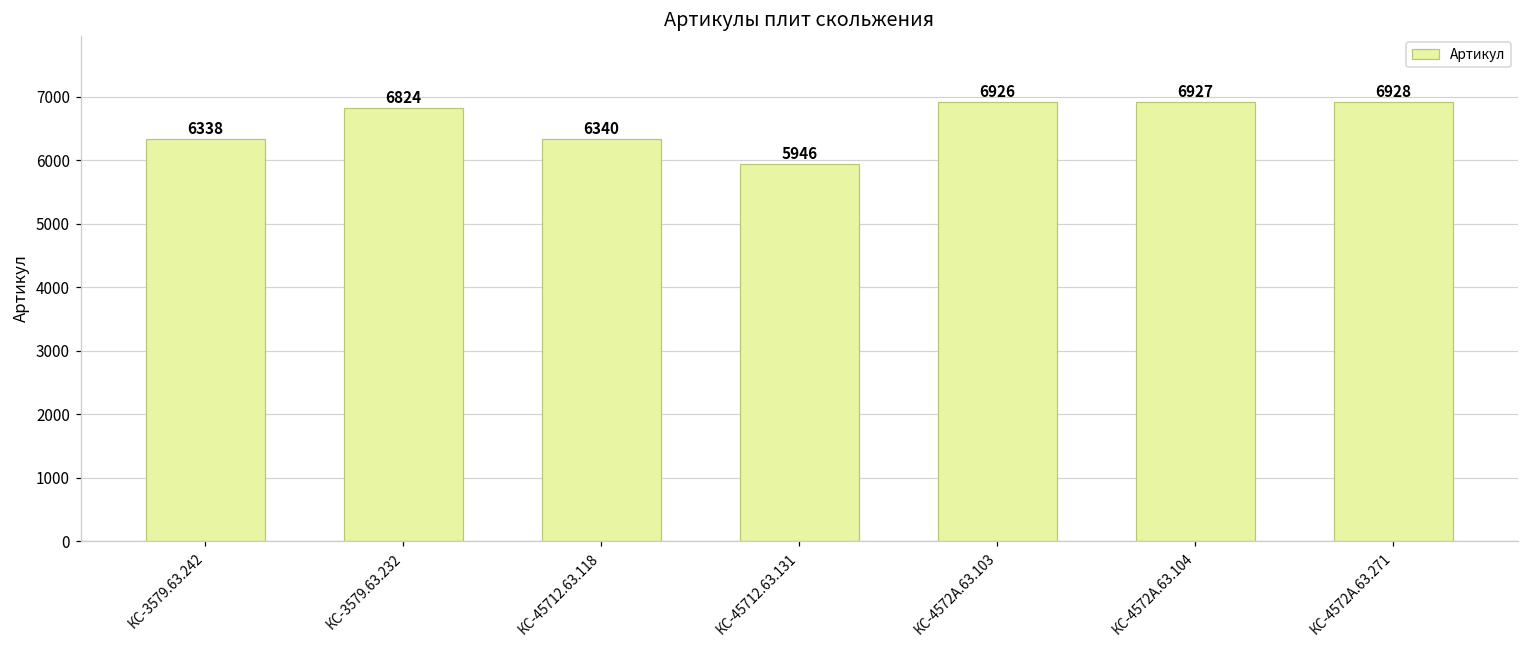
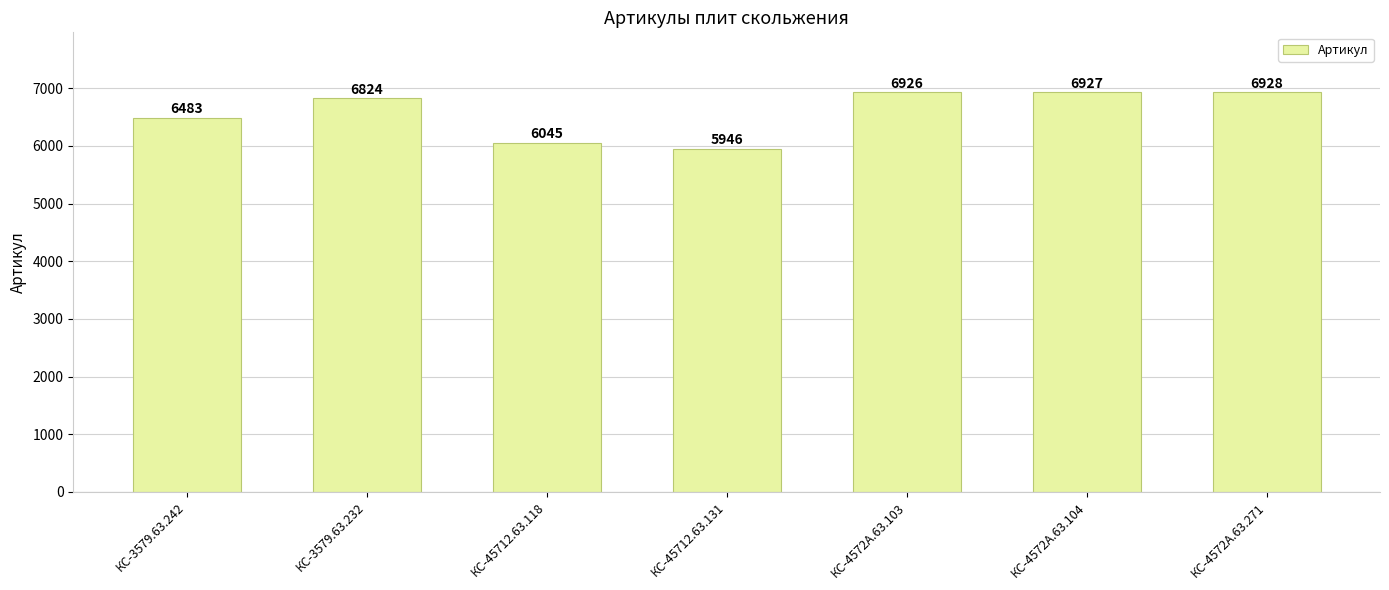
  {
-   "КС-3579.63.242": 6338,
+   "КС-3579.63.242": 6483,
    "КС-3579.63.232": 6824,
-   "КС-45712.63.118": 6340,
+   "КС-45712.63.118": 6045,
    "КС-45712.63.131": 5946,
    "КС-4572А.63.103": 6926,
    "КС-4572А.63.104": 6927,
    "КС-4572А.63.271": 6928
  }
